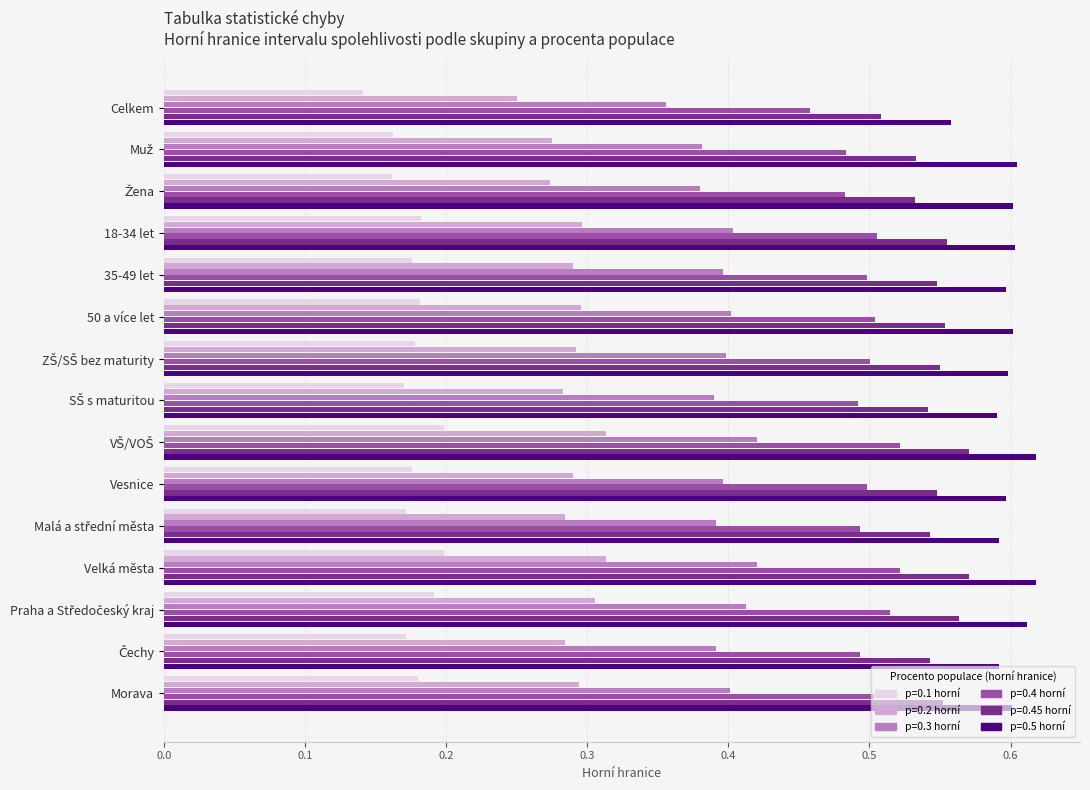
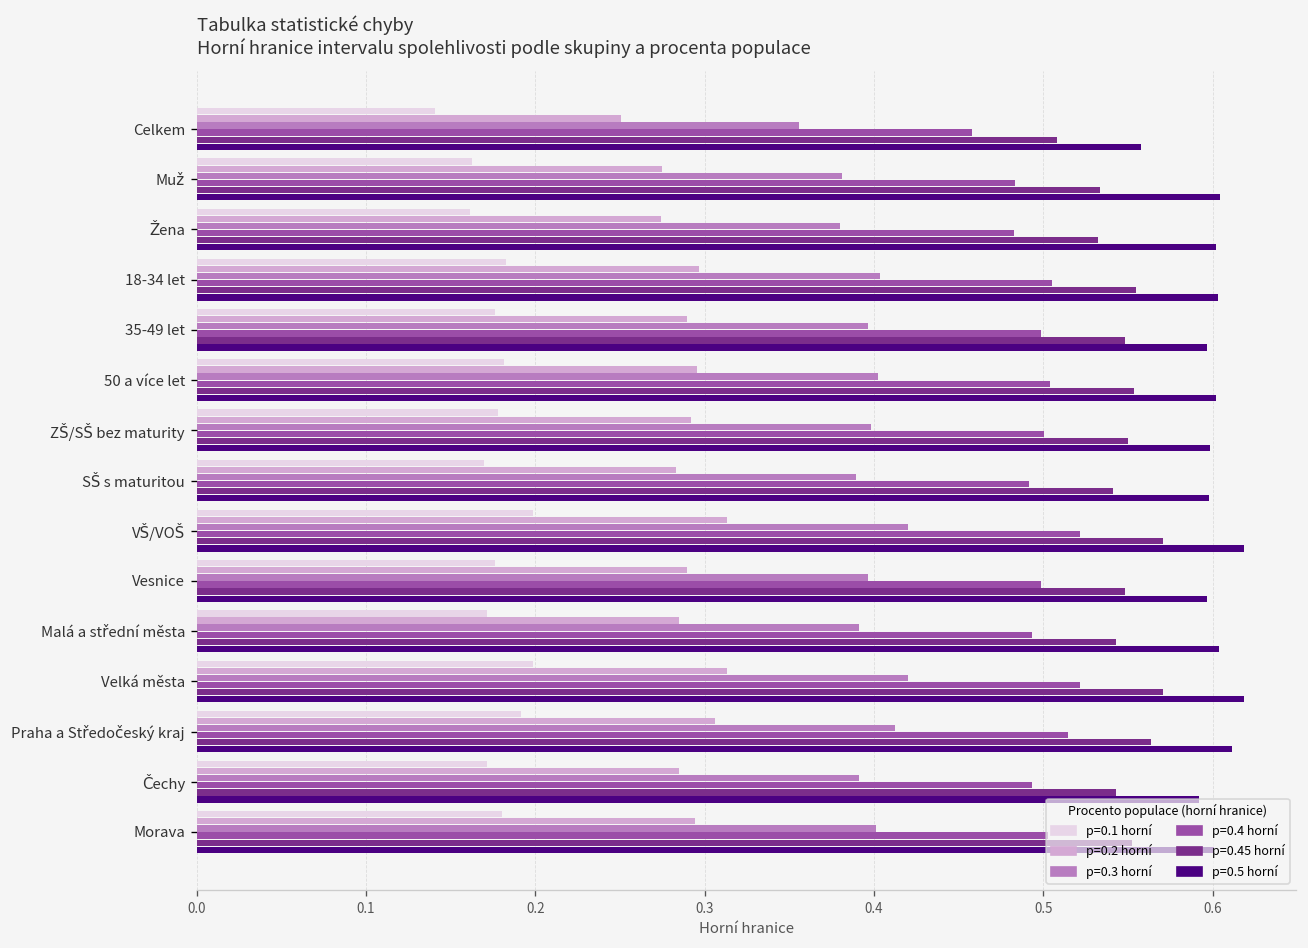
  {
    "p=0.5 horní": {
      "Celkem": 0.558,
      "Muž": 0.605,
      "Žena": 0.602,
      "18-34 let": 0.603,
      "35-49 let": 0.597,
      "50 a více let": 0.602,
      "ZŠ/SŠ bez maturity": 0.599,
-     "SŠ s maturitou": 0.590,
+     "SŠ s maturitou": 0.598,
      "VŠ/VOŠ": 0.618,
      "Vesnice": 0.597,
-     "Malá a střední města": 0.592,
+     "Malá a střední města": 0.604,
      "Velká města": 0.618,
      "Praha a Středočeský kraj": 0.612
    }
  }
